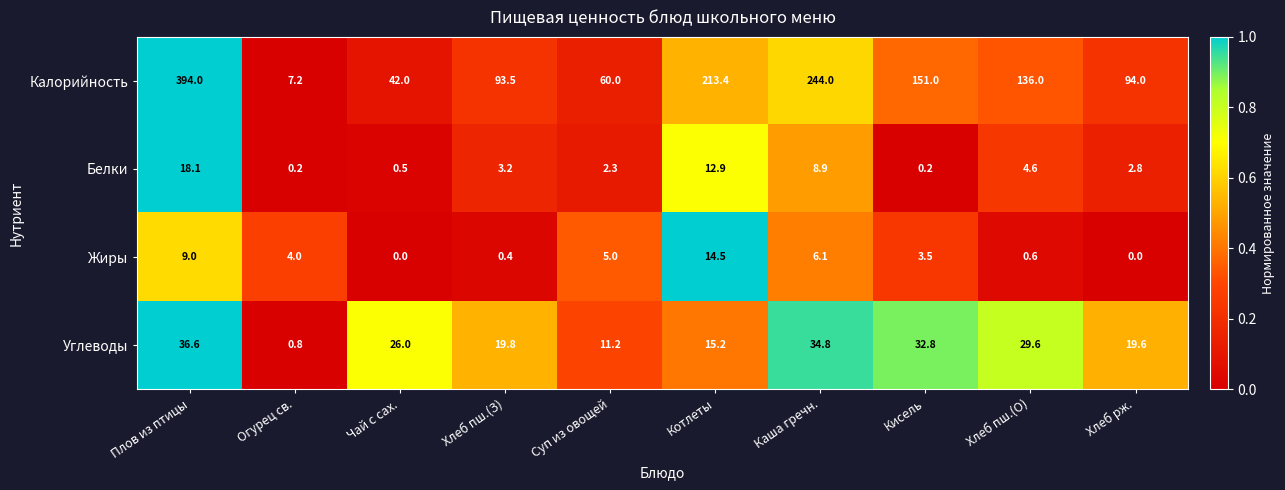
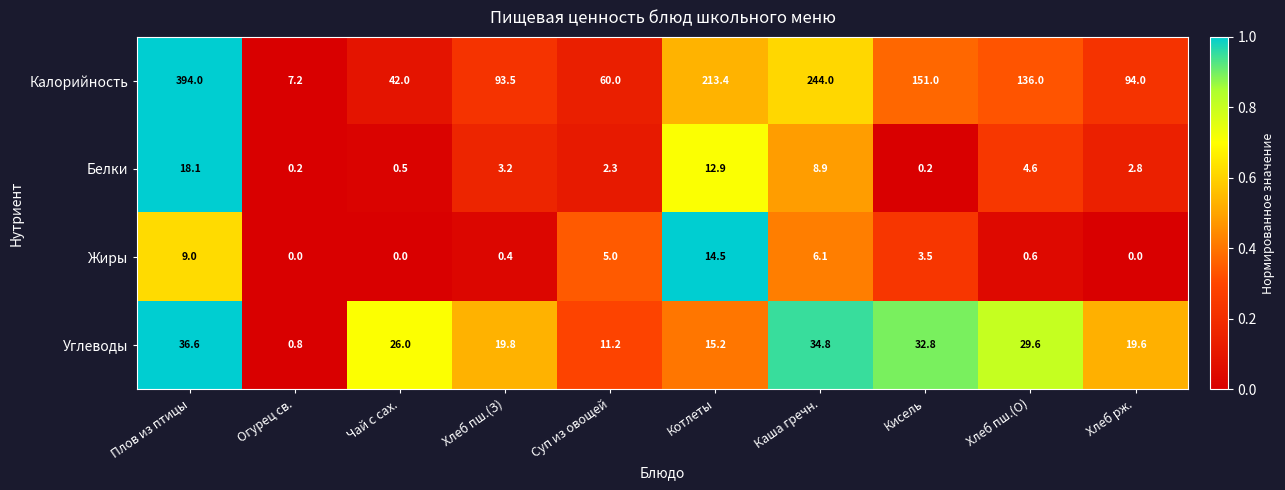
  {
    "Калорийность": {
      "Плов из птицы": 394.0,
      "Огурец св.": 7.2,
      "Чай с сах.": 42.0,
      "Хлеб пш.(З)": 93.5,
      "Суп из овощей": 60.0,
      "Котлеты": 213.4,
      "Каша гречн.": 244.0,
      "Кисель": 151.0,
      "Хлеб пш.(О)": 136.0,
      "Хлеб рж.": 94.0
    },
    "Белки": {
      "Плов из птицы": 18.1,
      "Огурец св.": 0.2,
      "Чай с сах.": 0.5,
      "Хлеб пш.(З)": 3.2,
      "Суп из овощей": 2.3,
      "Котлеты": 12.9,
      "Каша гречн.": 8.9,
      "Кисель": 0.2,
      "Хлеб пш.(О)": 4.6,
      "Хлеб рж.": 2.8
    },
    "Жиры": {
      "Плов из птицы": 9.0,
-     "Огурец св.": 4.0,
+     "Огурец св.": 0.0,
      "Чай с сах.": 0.0,
      "Хлеб пш.(З)": 0.4,
      "Суп из овощей": 5.0,
      "Котлеты": 14.5,
      "Каша гречн.": 6.1,
      "Кисель": 3.5,
      "Хлеб пш.(О)": 0.6,
      "Хлеб рж.": 0.0
    },
    "Углеводы": {
      "Плов из птицы": 36.6,
      "Огурец св.": 0.8,
      "Чай с сах.": 26.0,
      "Хлеб пш.(З)": 19.8,
      "Суп из овощей": 11.2,
      "Котлеты": 15.2,
      "Каша гречн.": 34.8,
      "Кисель": 32.8,
      "Хлеб пш.(О)": 29.6,
      "Хлеб рж.": 19.6
    }
  }
